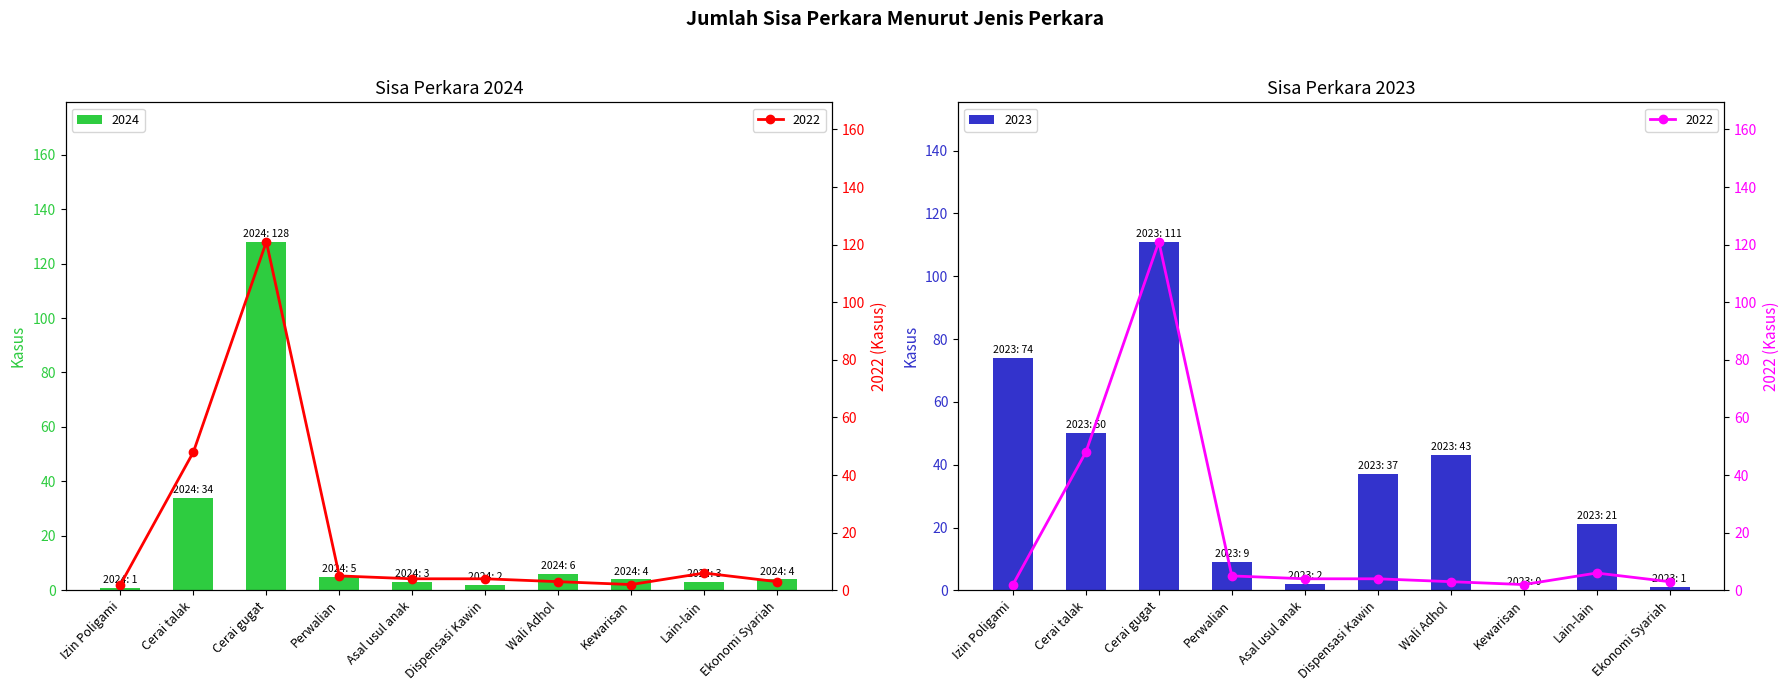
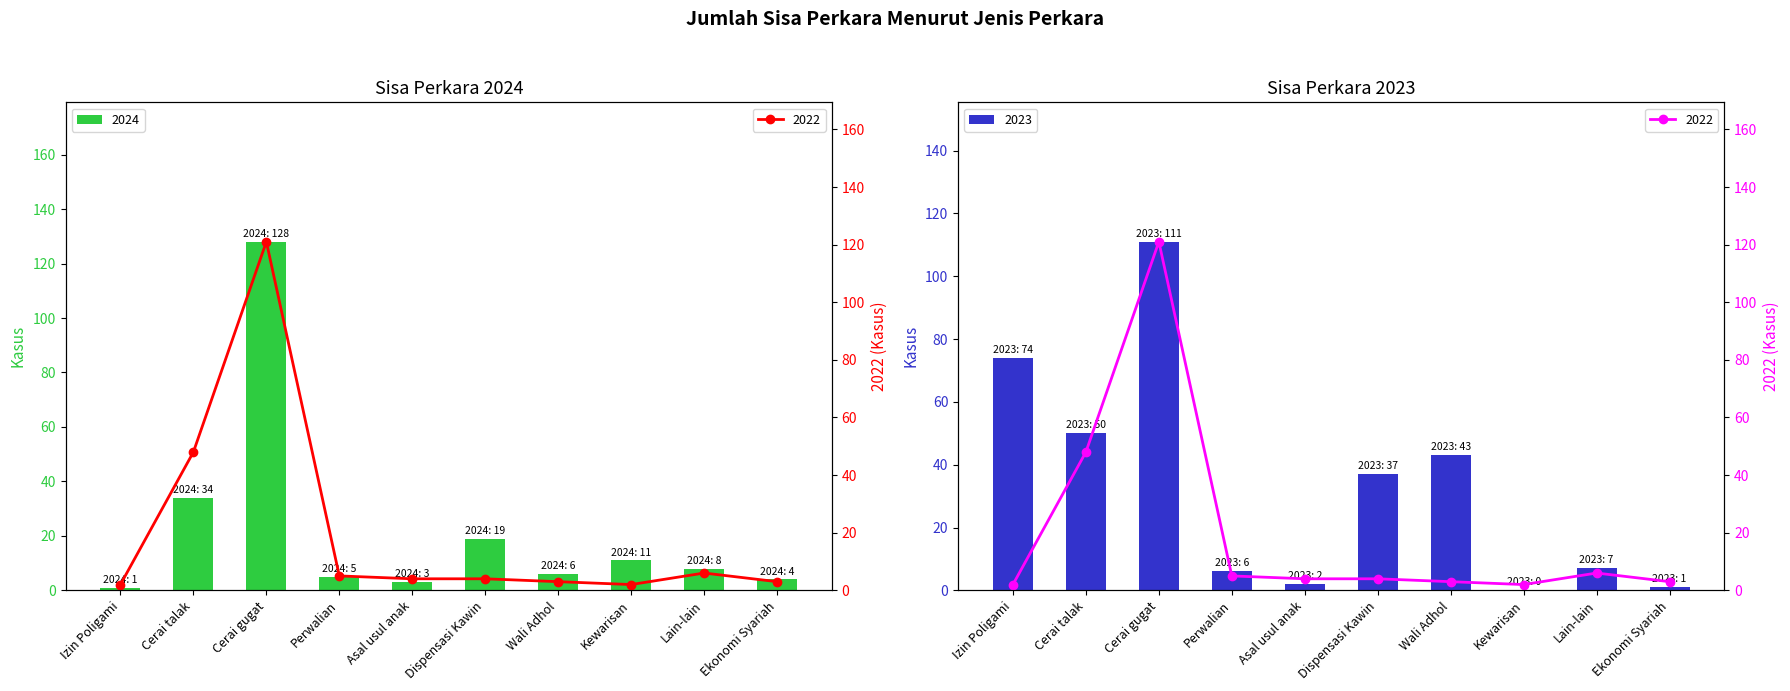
  {
    "Sisa Perkara 2024": {
      "2024": {
        "Cerai talak": 34,
        "Cerai gugat": 128,
-       "Dispensasi Kawin": 2,
+       "Dispensasi Kawin": 19,
        "Wali Adhol": 6,
-       "Kewarisan": 4,
-       "Lain-lain": 3,
+       "Kewarisan": 11,
+       "Lain-lain": 8,
        "Ekonomi Syariah": 4
      }
    },
    "Sisa Perkara 2023": {
      "2023": {
        "Izin Poligami": 74,
        "Cerai talak": 50,
        "Cerai gugat": 111,
-       "Perwalian": 9,
+       "Perwalian": 6,
        "Dispensasi Kawin": 37,
        "Wali Adhol": 43,
-       "Lain-lain": 21
+       "Lain-lain": 7
      }
    }
  }
